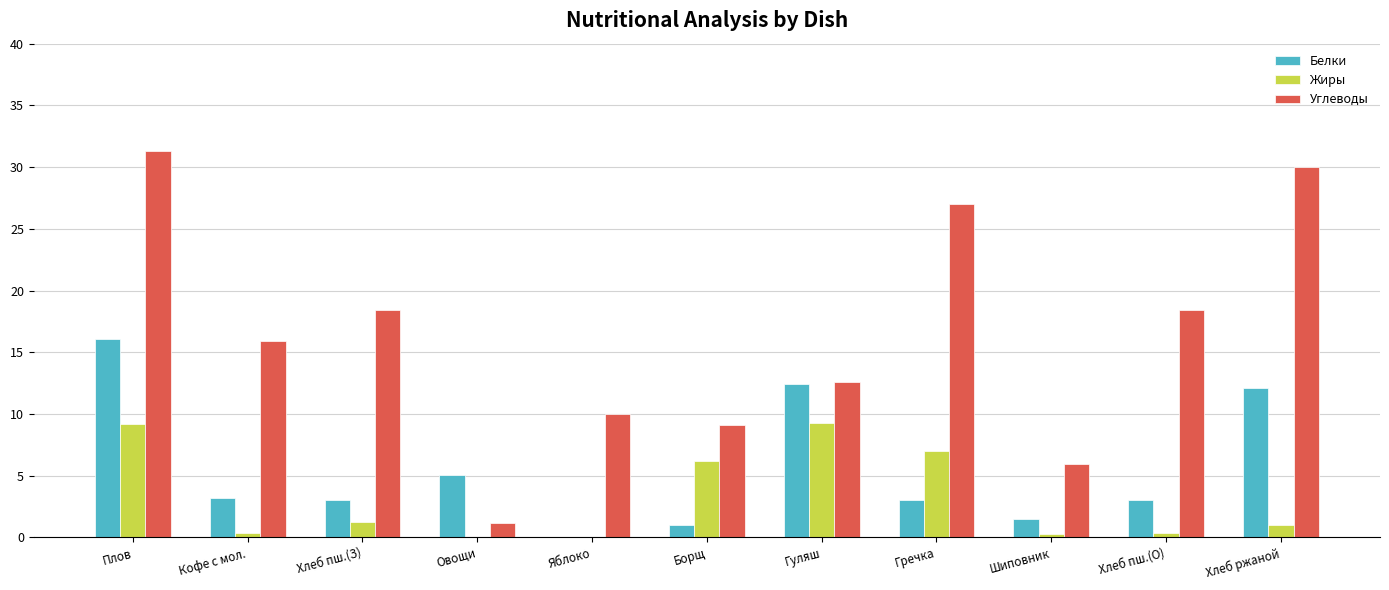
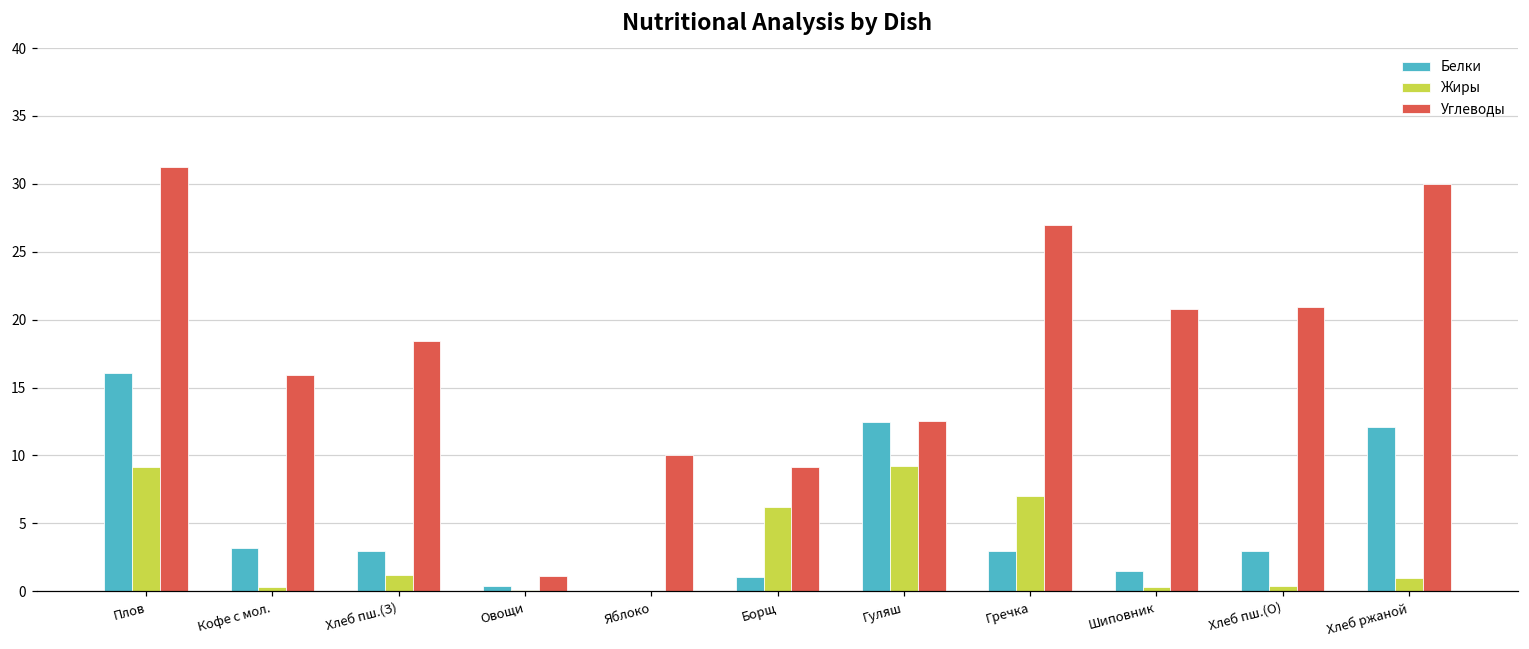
  {
    "Белки": {
      "Плов": 16.1,
      "Кофе с мол.": 3.2,
      "Хлеб пш.(З)": 3.0,
-     "Овощи": 5.1,
+     "Овощи": 0.4,
      "Яблоко": 0.0,
      "Борщ": 1.0,
      "Гуляш": 12.4,
      "Гречка": 3.0,
      "Шиповник": 1.5,
      "Хлеб пш.(О)": 3.0,
      "Хлеб ржаной": 12.1
    },
    "Жиры": {
      "Плов": 9.2,
      "Кофе с мол.": 0.3,
      "Хлеб пш.(З)": 1.2,
      "Яблоко": 0.0,
      "Борщ": 6.2,
      "Гуляш": 9.2,
      "Гречка": 7.0,
      "Шиповник": 0.3,
      "Хлеб пш.(О)": 0.4,
      "Хлеб ржаной": 1.0
    },
    "Углеводы": {
      "Плов": 31.3,
      "Кофе с мол.": 16.0,
      "Хлеб пш.(З)": 18.4,
      "Овощи": 1.1,
      "Яблоко": 10.0,
      "Борщ": 9.2,
      "Гуляш": 12.6,
      "Гречка": 27.0,
-     "Шиповник": 6.0,
-     "Хлеб пш.(О)": 18.4,
+     "Шиповник": 20.8,
+     "Хлеб пш.(О)": 20.9,
      "Хлеб ржаной": 30.0
    }
  }
